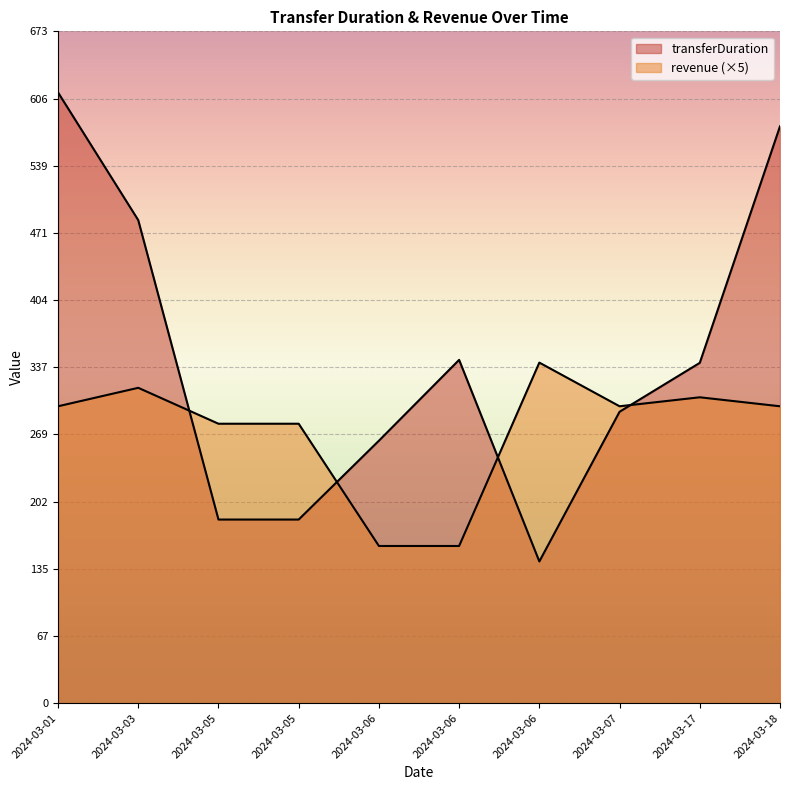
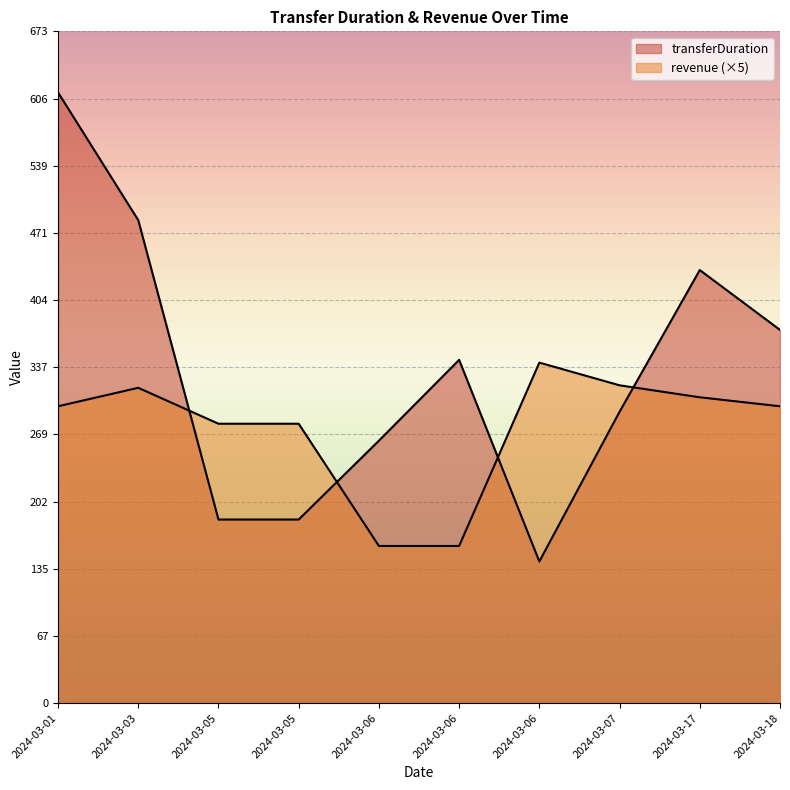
  {
    "transferDuration": {
      "2024-03-01": 610,
      "2024-03-03": 480,
      "2024-03-07": 290,
-     "2024-03-17": 340,
-     "2024-03-18": 580
+     "2024-03-17": 430,
+     "2024-03-18": 370
    },
    "revenue (×5)": {
      "2024-03-01": 300,
      "2024-03-03": 320,
-     "2024-03-07": 300,
+     "2024-03-07": 320,
      "2024-03-17": 310,
      "2024-03-18": 300
    }
  }
